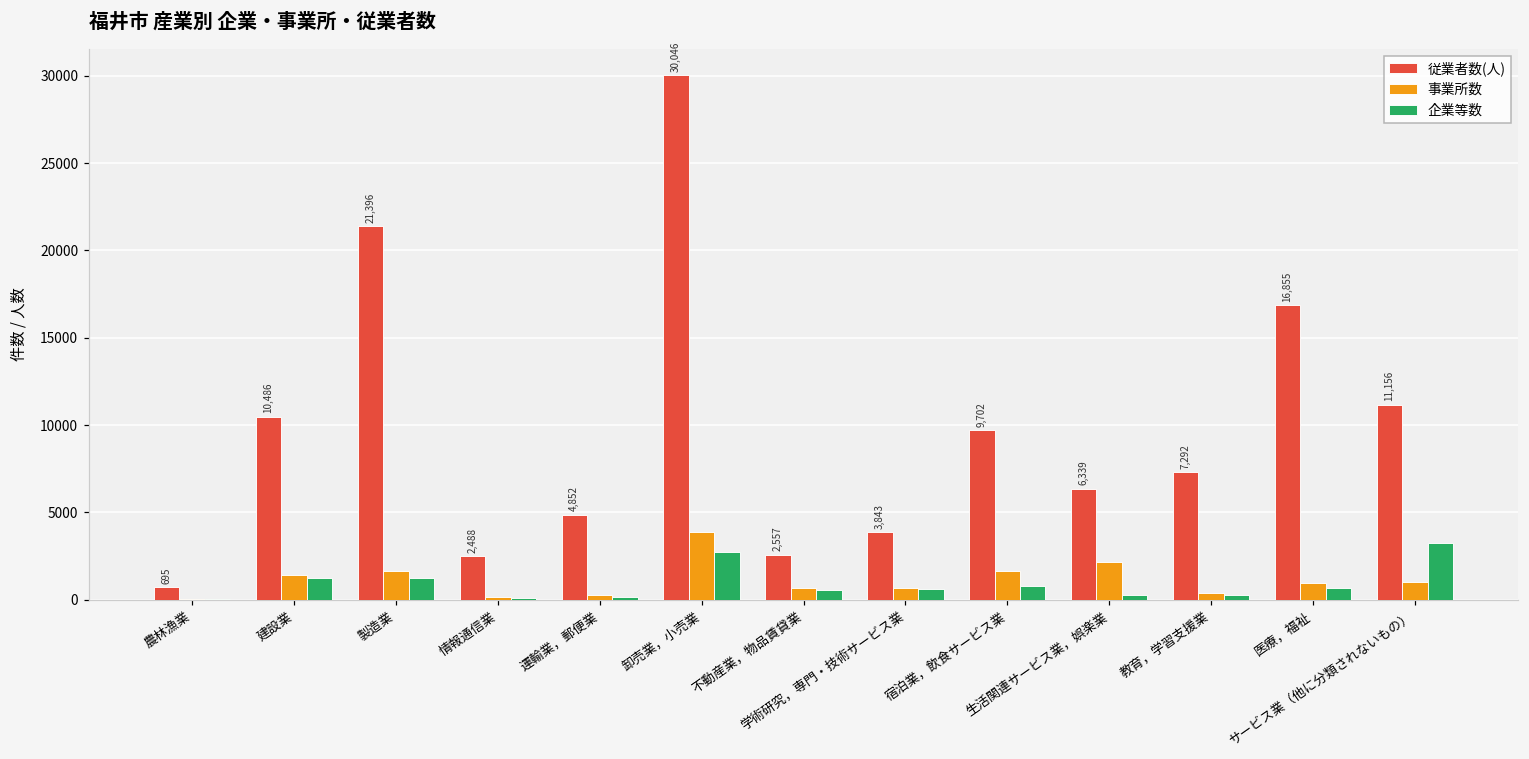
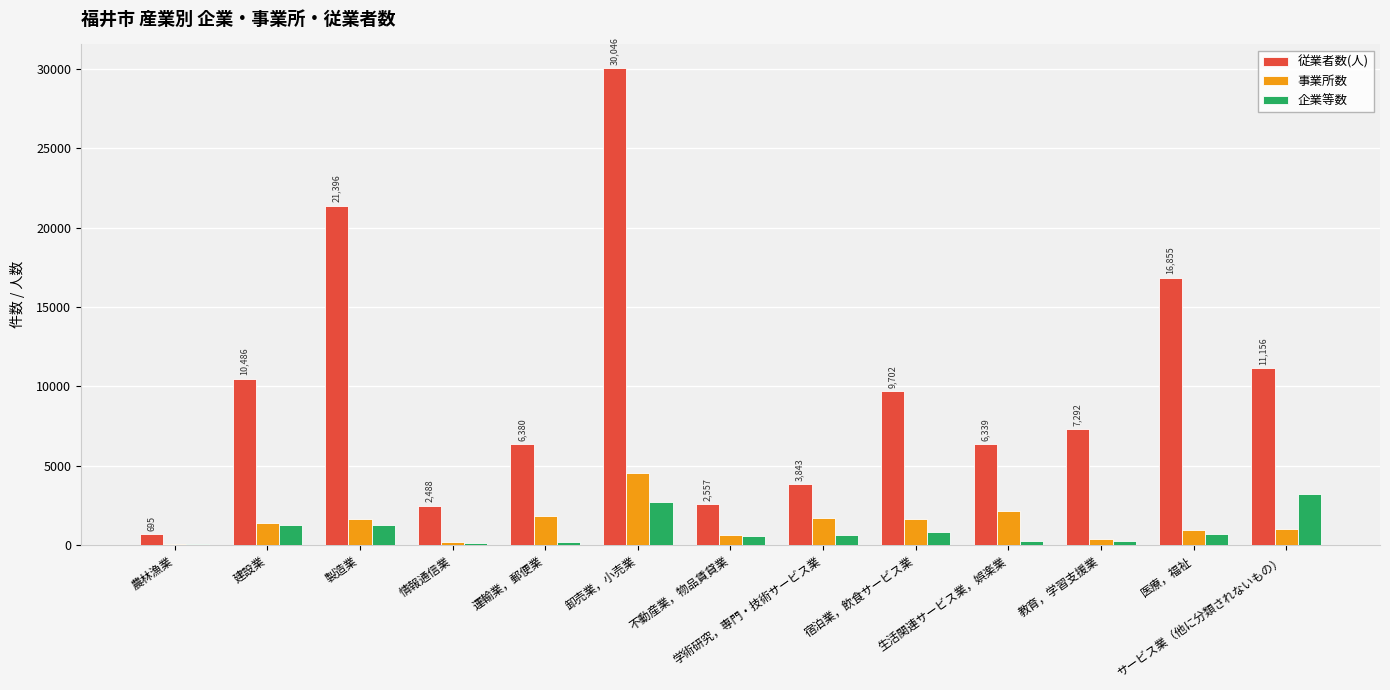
  {
    "従業者数(人)": {
      "農林漁業": "695",
      "建設業": "10,486",
      "製造業": "21,396",
      "情報通信業": "2,488",
-     "運輸業，郵便業": "4,852",
+     "運輸業，郵便業": "6,380",
      "卸売業，小売業": "30,046",
      "不動産業，物品賃貸業": "2,557",
      "学術研究，専門・技術サービス業": "3,843",
      "宿泊業，飲食サービス業": "9,702",
      "生活関連サービス業，娯楽業": "6,339",
      "教育，学習支援業": "7,292",
      "医療，福祉": "16,855",
      "サービス業（他に分類されないもの）": "11,156"
    },
    "事業所数": {
      "建設業": "1400",
      "製造業": "1600",
      "情報通信業": "200",
-     "運輸業，郵便業": "300",
-     "卸売業，小売業": "3900",
+     "運輸業，郵便業": "1800",
+     "卸売業，小売業": "4500",
      "不動産業，物品賃貸業": "600",
-     "学術研究，専門・技術サービス業": "700",
+     "学術研究，専門・技術サービス業": "1700",
      "宿泊業，飲食サービス業": "1600",
      "生活関連サービス業，娯楽業": "2100",
      "教育，学習支援業": "400",
      "医療，福祉": "900",
      "サービス業（他に分類されないもの）": "1000"
    },
    "企業等数": {
      "建設業": "1200",
      "製造業": "1200",
      "運輸業，郵便業": "200",
      "卸売業，小売業": "2700",
      "不動産業，物品賃貸業": "600",
      "学術研究，専門・技術サービス業": "600",
      "宿泊業，飲食サービス業": "800",
      "生活関連サービス業，娯楽業": "300",
      "教育，学習支援業": "300",
      "医療，福祉": "700",
      "サービス業（他に分類されないもの）": "3200"
    }
  }
